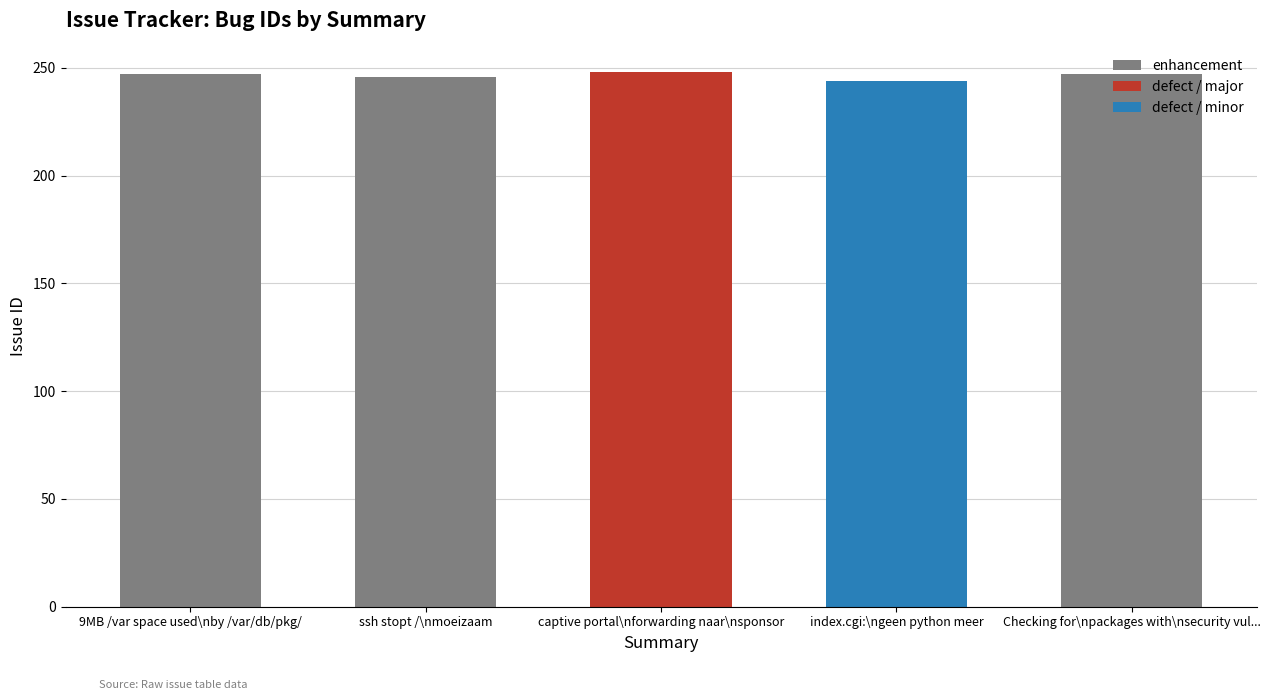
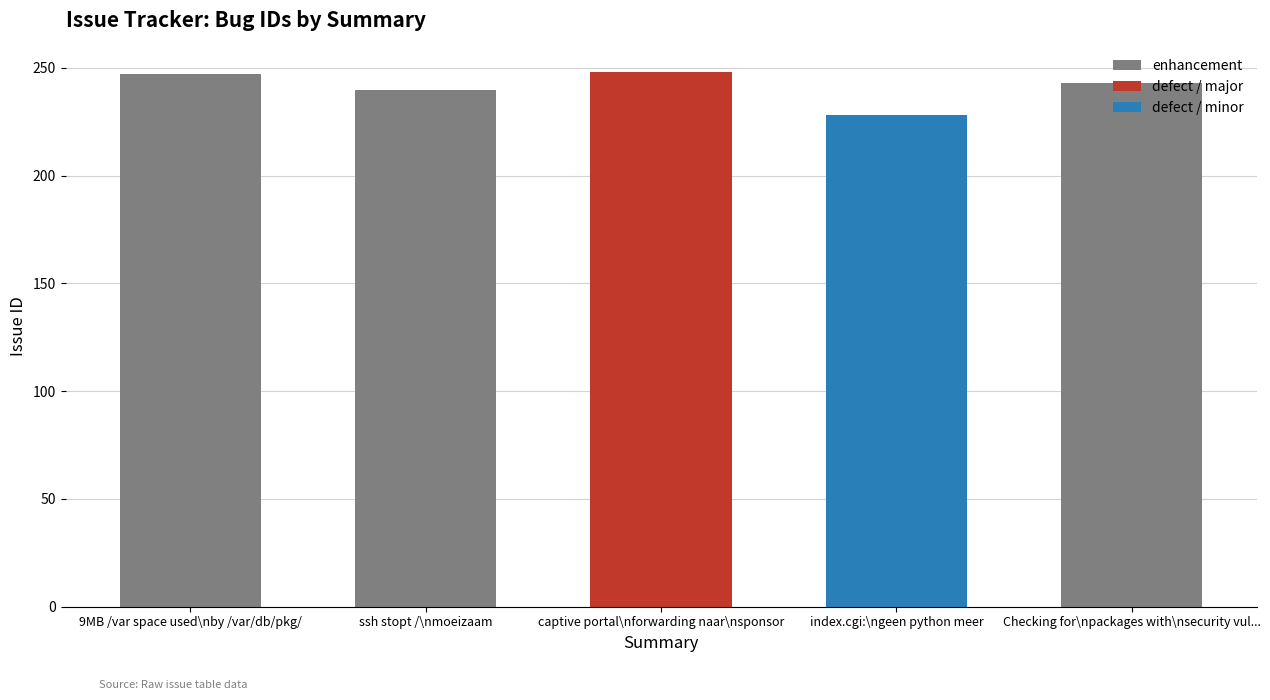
  {
    "enhancement": {
      "9MB /var space used\\nby /var/db/pkg/": 247,
-     "ssh stopt /\\nmoeizaam": 246,
-     "Checking for\\npackages with\\nsecurity vul...": 247
+     "ssh stopt /\\nmoeizaam": 240,
+     "Checking for\\npackages with\\nsecurity vul...": 243
    },
    "defect / major": {
      "captive portal\\nforwarding naar\\nsponsor": 248
    },
    "defect / minor": {
-     "index.cgi:\\ngeen python meer": 244
+     "index.cgi:\\ngeen python meer": 228
    }
  }
